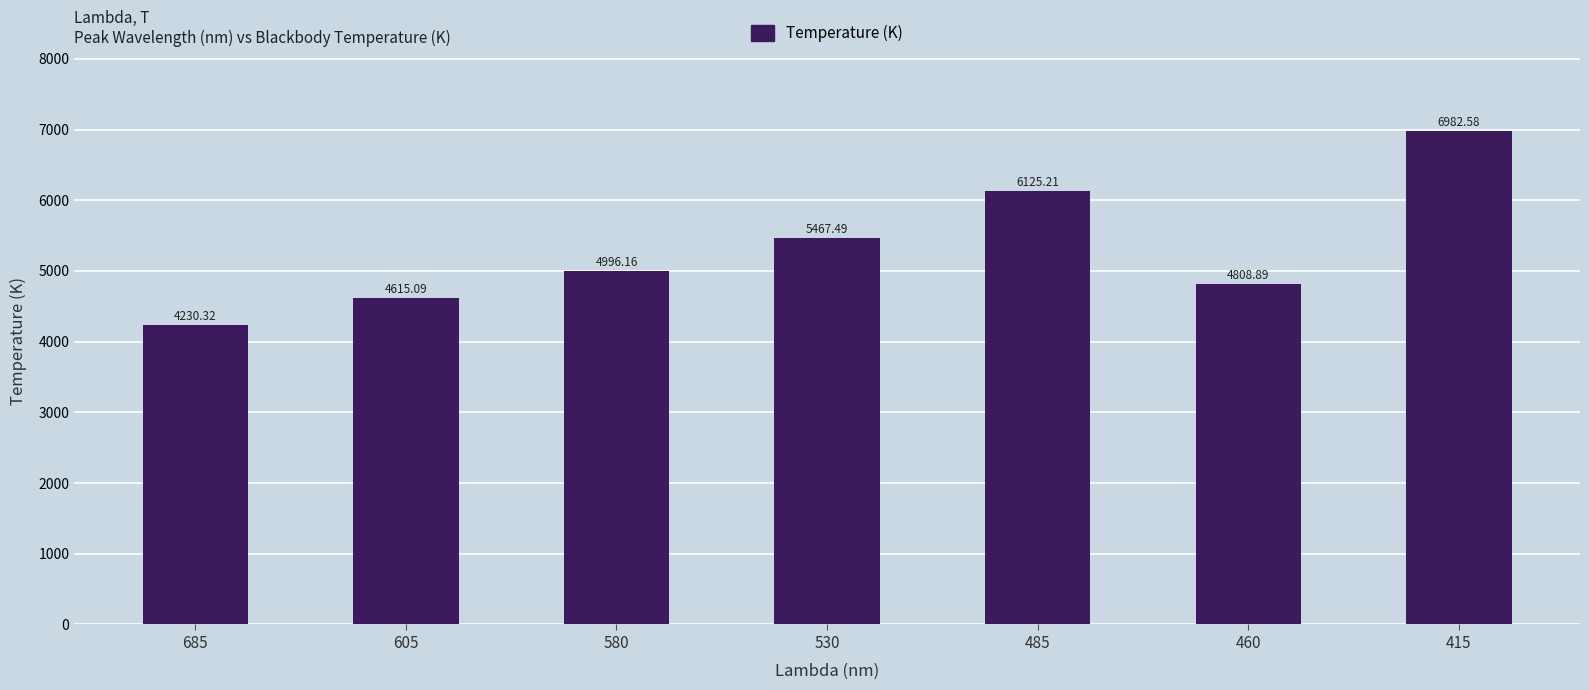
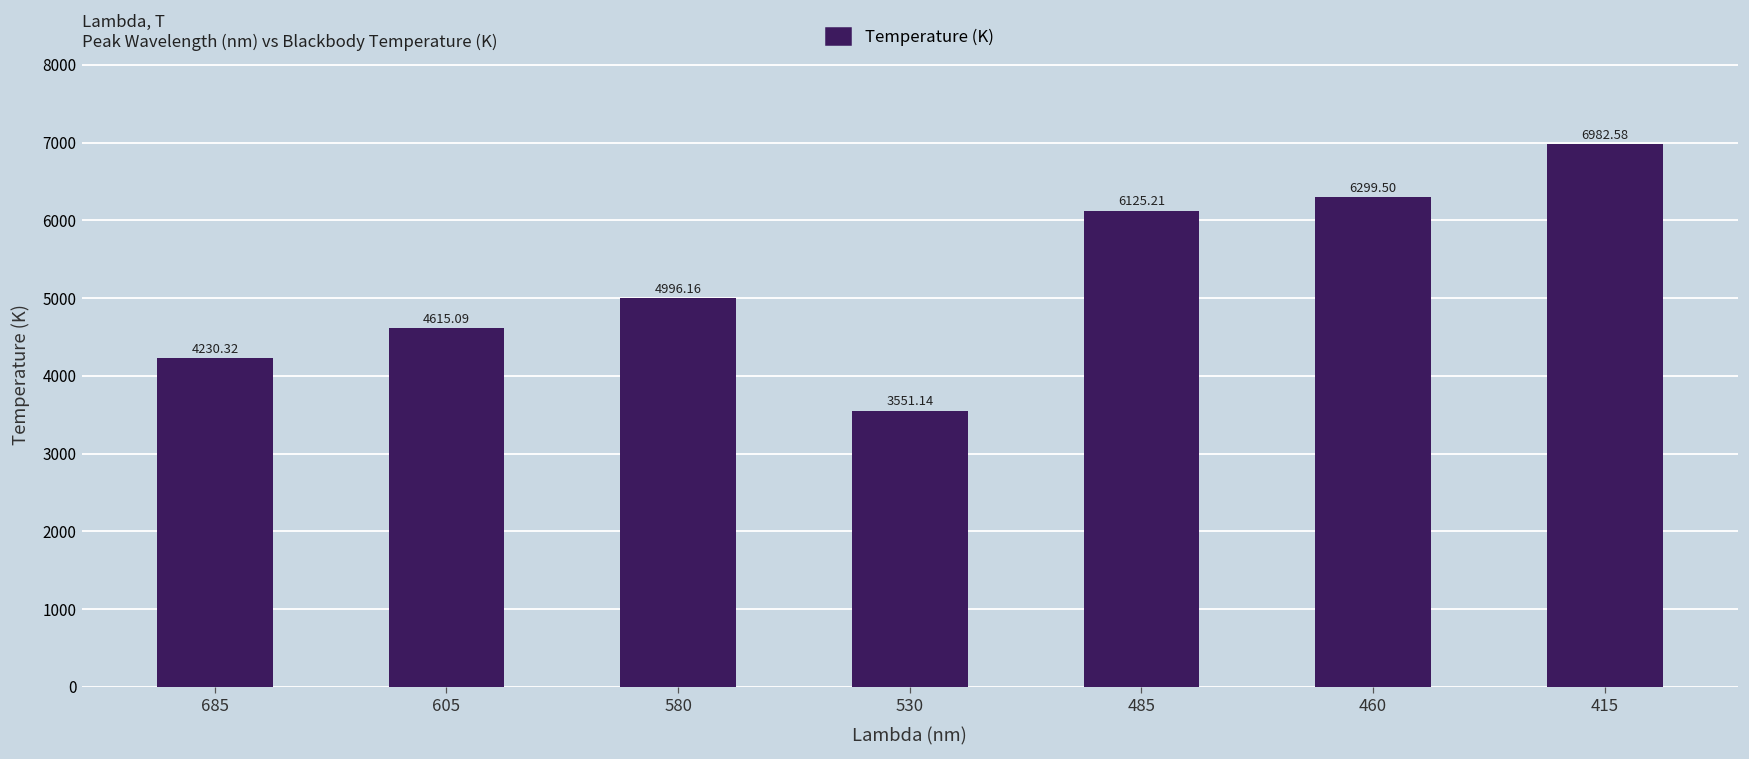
  {
    "685": 4230.32,
    "605": 4615.09,
    "580": 4996.16,
-   "530": 5467.49,
+   "530": 3551.14,
    "485": 6125.21,
-   "460": 4808.89,
+   "460": 6299.50,
    "415": 6982.58
  }
